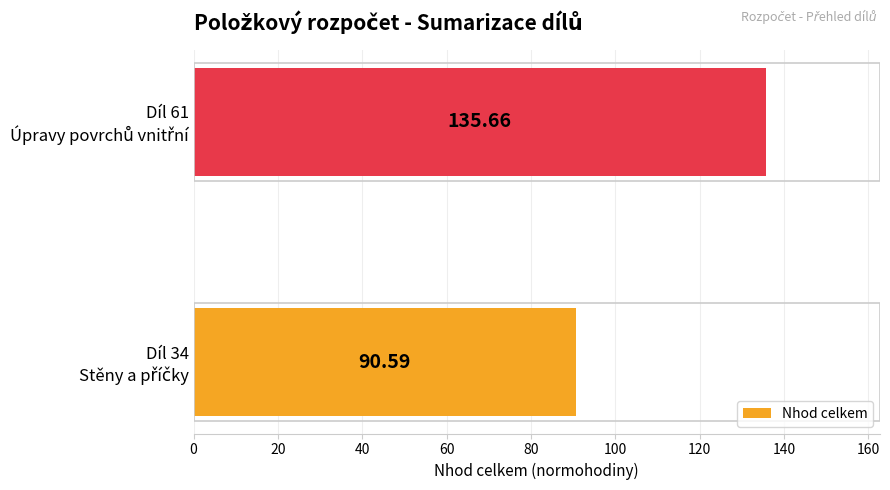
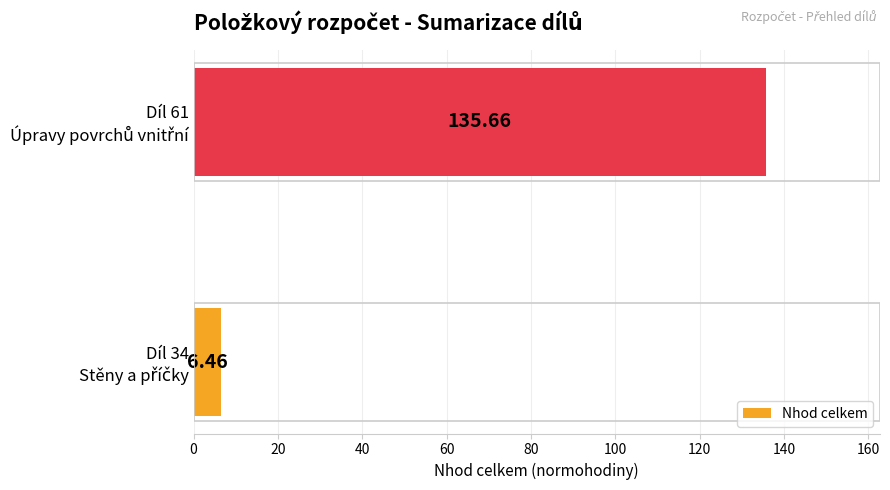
  {
    "Díl 61 Úpravy povrchů vnitřní": 135.66,
-   "Díl 34 Stěny a příčky": 90.59
+   "Díl 34 Stěny a příčky": 6.46
  }
